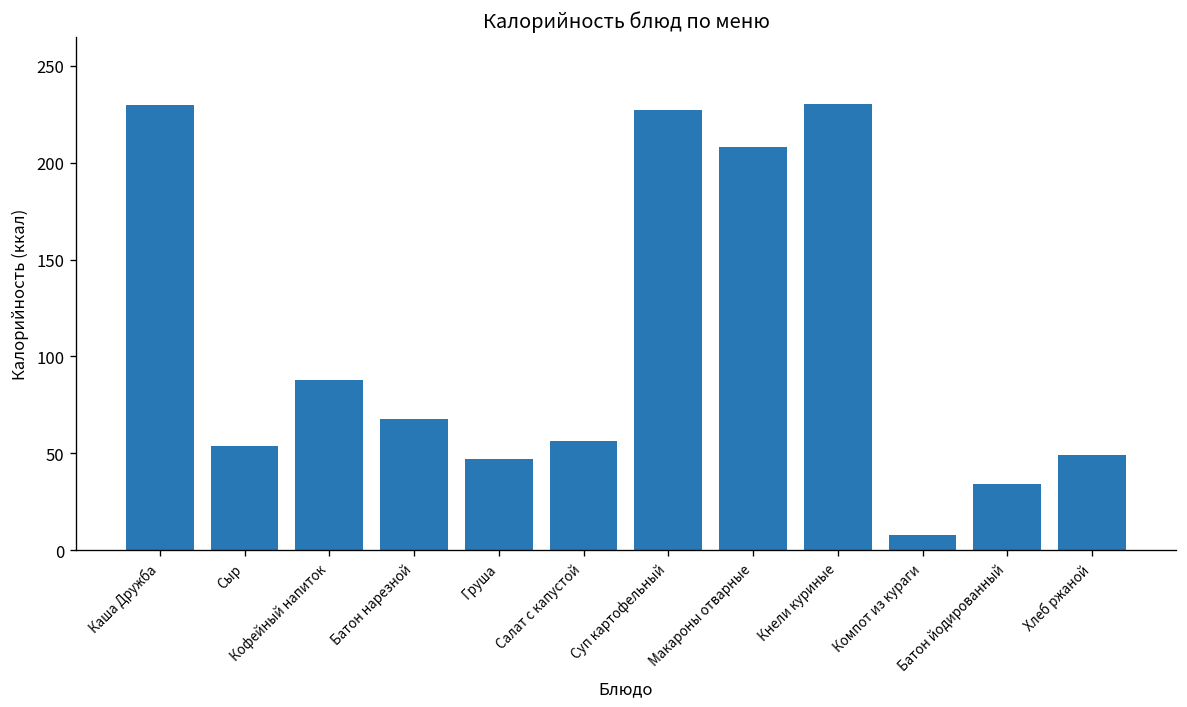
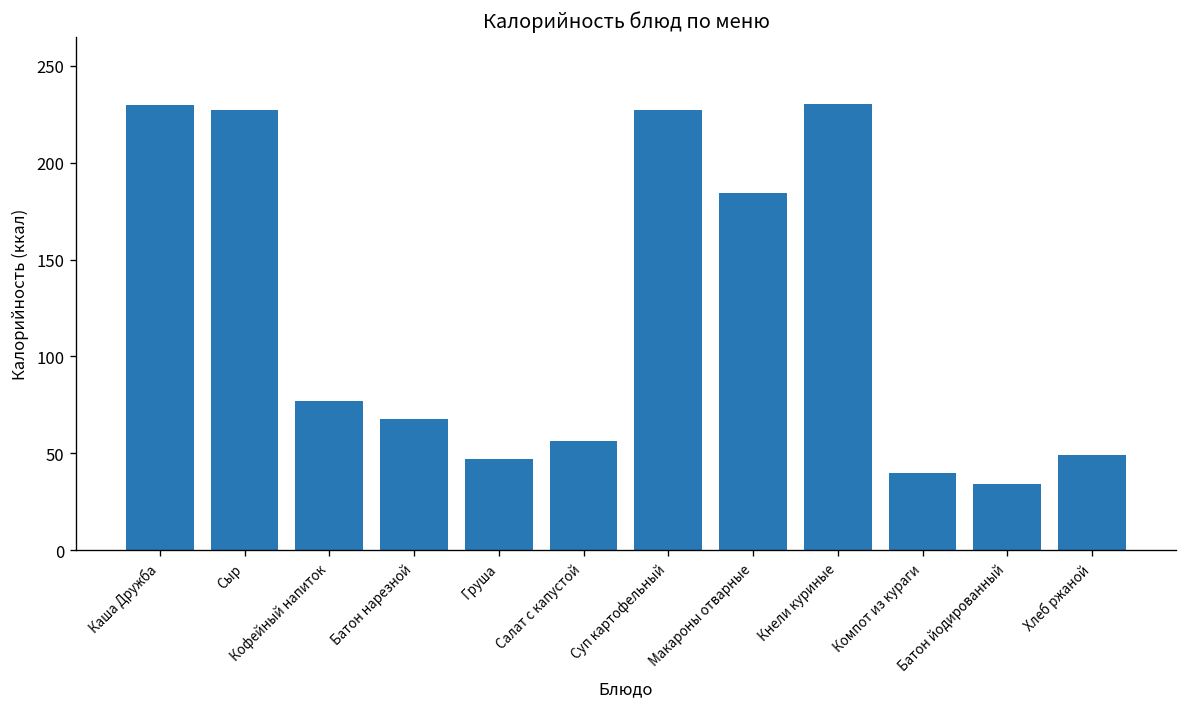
  {
    "Каша Дружба": 230,
-   "Сыр": 54,
-   "Кофейный напиток": 88,
+   "Сыр": 227,
+   "Кофейный напиток": 77,
    "Батон нарезной": 68,
    "Груша": 47,
    "Салат с капустой": 56,
    "Суп картофельный": 227,
-   "Макароны отварные": 208,
+   "Макароны отварные": 185,
    "Кнели куриные": 230,
-   "Компот из кураги": 8,
+   "Компот из кураги": 40,
    "Батон йодированный": 34,
    "Хлеб ржаной": 49
  }
